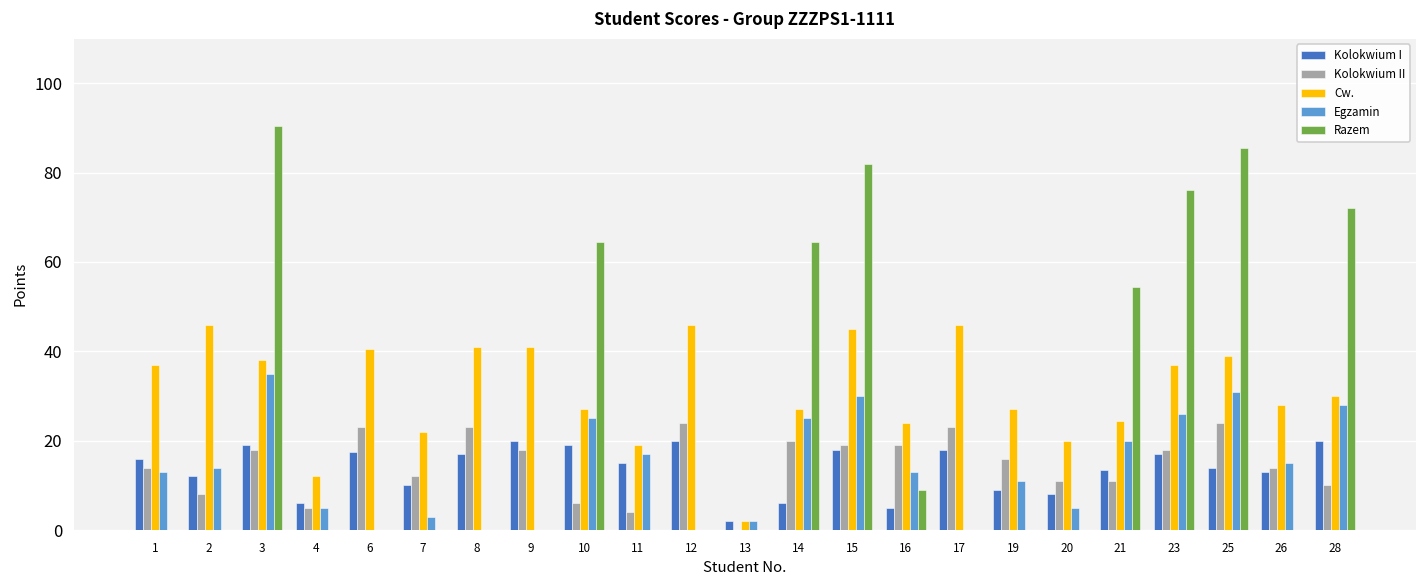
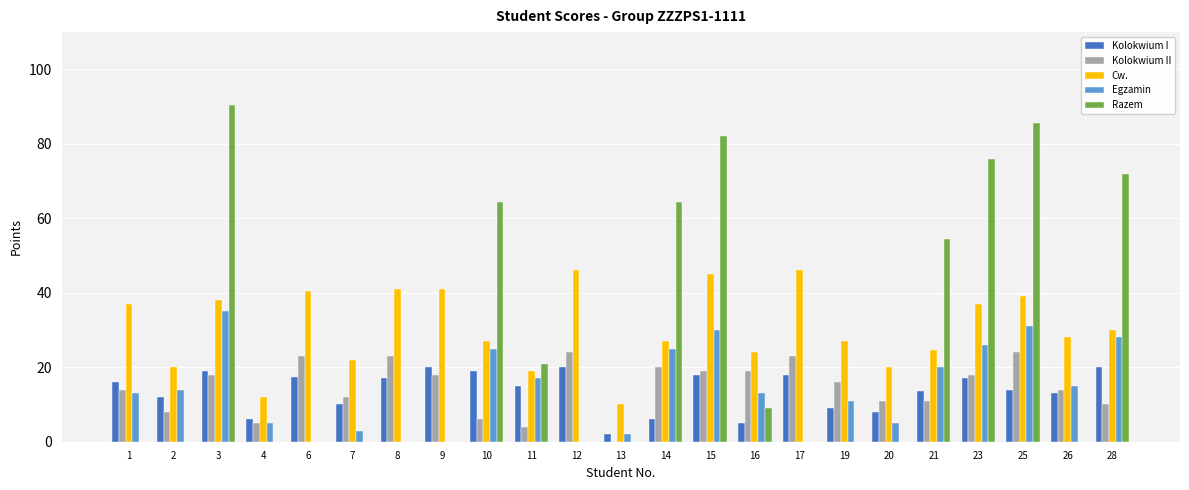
  {
    "Kolokwium II": {
      "1": 14,
      "2": 8,
      "3": 18,
      "4": 5,
      "6": 23,
      "7": 12,
      "8": 23,
      "9": 18,
      "10": 6,
      "11": 4,
      "12": 24,
      "13": 0,
      "14": 20,
      "15": 19,
      "16": 19,
      "17": 23,
      "19": 16,
      "20": 11,
      "21": 11,
      "23": 18,
      "25": 24,
      "26": 14,
      "28": 10
    },
    "Cw.": {
      "1": 37,
-     "2": 46,
+     "2": 20,
      "3": 38,
      "4": 12,
      "6": 41,
      "7": 22,
      "8": 41,
      "9": 41,
      "10": 27,
      "11": 19,
      "12": 46,
-     "13": 2,
+     "13": 10,
      "14": 27,
      "15": 45,
      "16": 24,
      "17": 46,
      "19": 27,
      "20": 20,
      "21": 25,
      "23": 37,
      "25": 39,
      "26": 28,
      "28": 30
    },
    "Razem": {
      "1": 0,
      "2": 0,
      "3": 91,
      "4": 0,
      "6": 0,
      "7": 0,
      "8": 0,
      "9": 0,
      "10": 65,
-     "11": 0,
+     "11": 21,
      "12": 0,
      "13": 0,
      "14": 65,
      "15": 82,
      "16": 9,
      "17": 0,
      "19": 0,
      "20": 0,
      "21": 55,
      "23": 76,
      "25": 86,
      "26": 0,
      "28": 72
    }
  }
